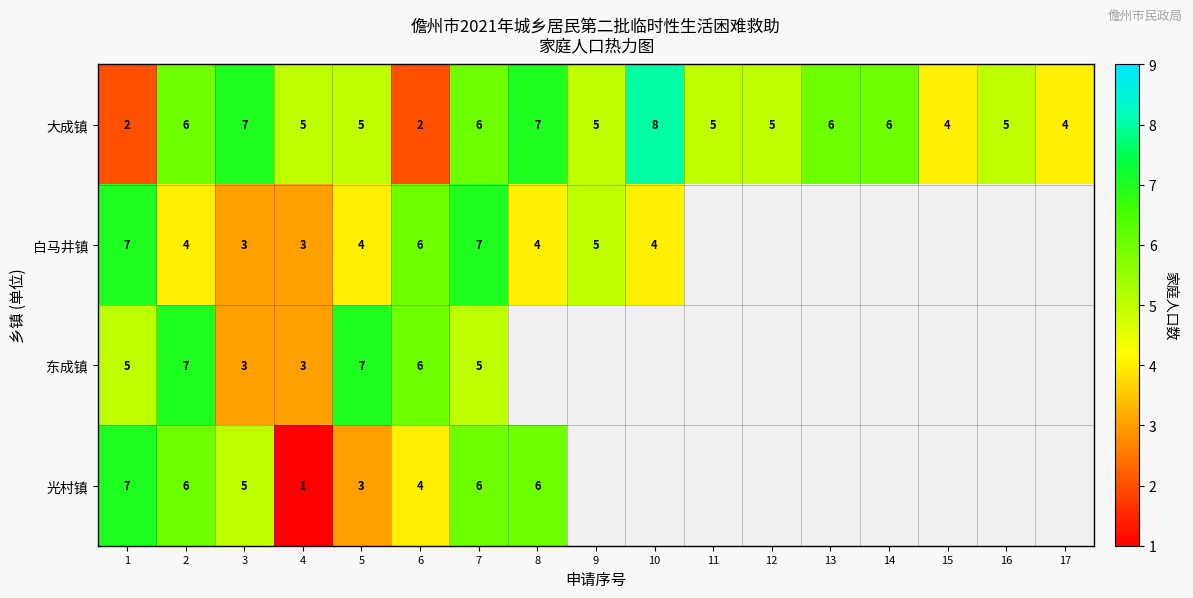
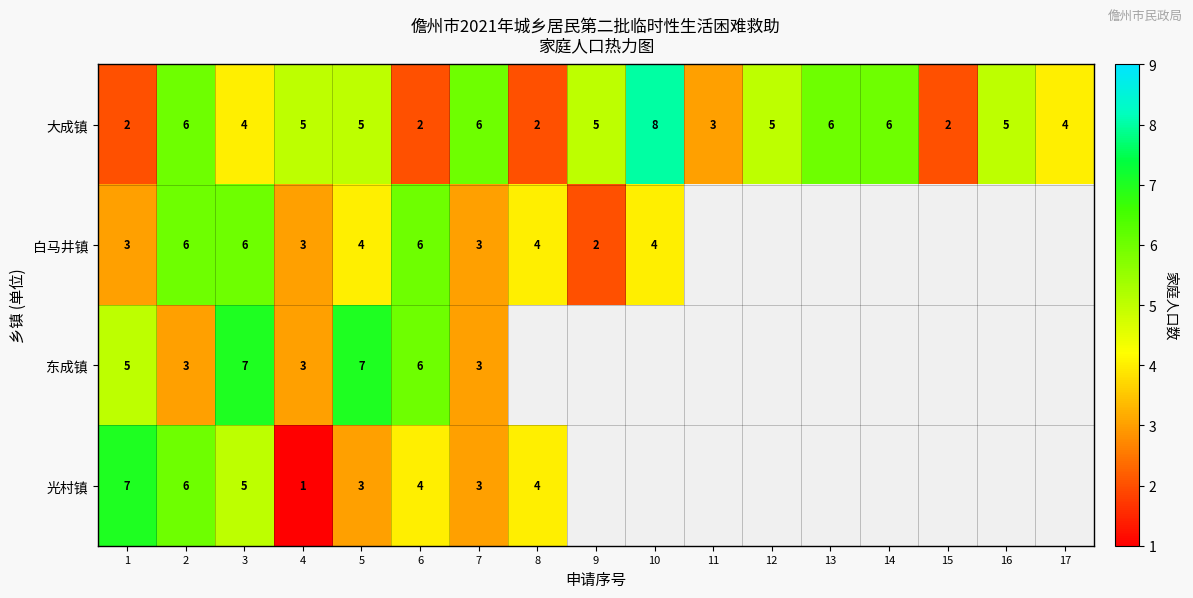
  {
    "大成镇": {
      "1": 2,
      "2": 6,
-     "3": 7,
+     "3": 4,
      "4": 5,
      "5": 5,
      "6": 2,
      "7": 6,
-     "8": 7,
+     "8": 2,
      "9": 5,
      "10": 8,
-     "11": 5,
+     "11": 3,
      "12": 5,
      "13": 6,
      "14": 6,
-     "15": 4,
+     "15": 2,
      "16": 5,
      "17": 4
    },
    "白马井镇": {
-     "1": 7,
-     "2": 4,
-     "3": 3,
+     "1": 3,
+     "2": 6,
+     "3": 6,
      "4": 3,
      "5": 4,
      "6": 6,
-     "7": 7,
+     "7": 3,
      "8": 4,
-     "9": 5,
+     "9": 2,
      "10": 4
    },
    "东成镇": {
      "1": 5,
-     "2": 7,
-     "3": 3,
+     "2": 3,
+     "3": 7,
      "4": 3,
      "5": 7,
      "6": 6,
-     "7": 5
+     "7": 3
    },
    "光村镇": {
      "1": 7,
      "2": 6,
      "3": 5,
      "4": 1,
      "5": 3,
      "6": 4,
-     "7": 6,
-     "8": 6
+     "7": 3,
+     "8": 4
    }
  }
